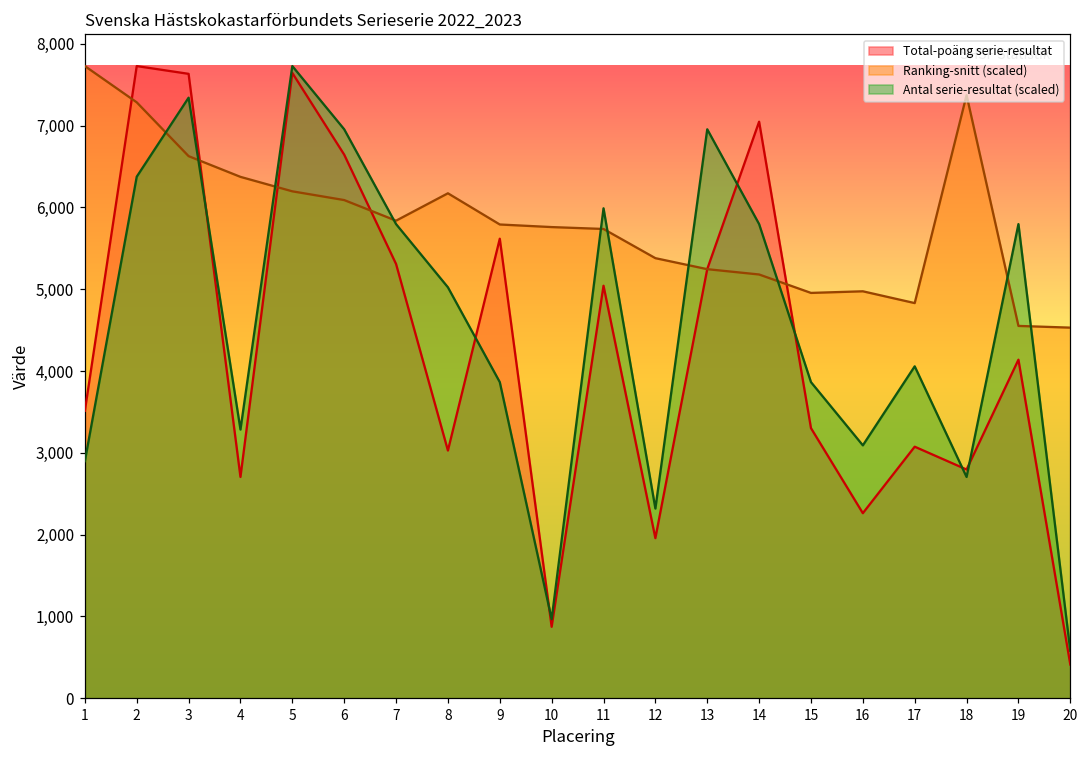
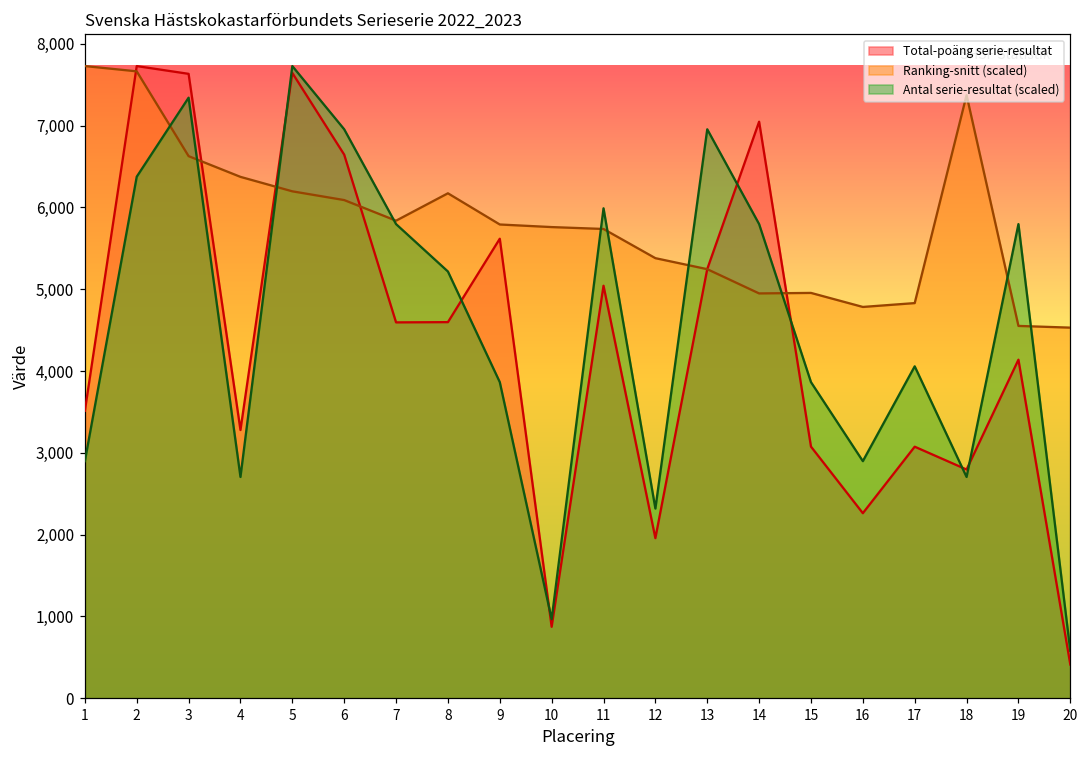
  {
    "Total-poäng serie-resultat": {
      "1": "3,500",
      "2": "7,700",
      "3": "7,600",
-     "4": "2,700",
+     "4": "3,300",
      "5": "7,600",
      "6": "6,600",
-     "7": "5,300",
-     "8": "3,000",
+     "7": "4,600",
+     "8": "4,600",
      "9": "5,600",
      "10": "900",
      "11": "5,000",
      "12": "2,000",
      "14": "7,000",
-     "15": "3,300",
+     "15": "3,100",
      "16": "2,300",
      "17": "3,100",
      "18": "2,800",
      "19": "4,100",
      "20": "400"
    },
    "Ranking-snitt (scaled)": {
      "1": "7,700",
-     "2": "7,300",
+     "2": "7,700",
      "3": "6,600",
      "4": "6,400",
      "5": "6,200",
      "6": "6,100",
      "7": "5,800",
      "8": "6,200",
      "9": "5,800",
      "10": "5,800",
      "11": "5,700",
      "12": "5,400",
-     "14": "5,200",
+     "14": "4,900",
      "15": "5,000",
-     "16": "5,000",
+     "16": "4,800",
      "17": "4,800",
      "19": "4,600",
      "20": "4,500"
    },
    "Antal serie-resultat (scaled)": {
      "1": "2,900",
      "2": "6,400",
      "3": "7,300",
-     "4": "3,300",
+     "4": "2,700",
      "5": "7,700",
      "6": "7,000",
      "7": "5,800",
-     "8": "5,000",
+     "8": "5,200",
      "9": "3,900",
      "10": "1,000",
      "11": "6,000",
      "12": "2,300",
      "13": "7,000",
      "14": "5,800",
      "15": "3,900",
-     "16": "3,100",
+     "16": "2,900",
      "17": "4,100",
      "18": "2,700",
      "19": "5,800",
      "20": "600"
    }
  }
